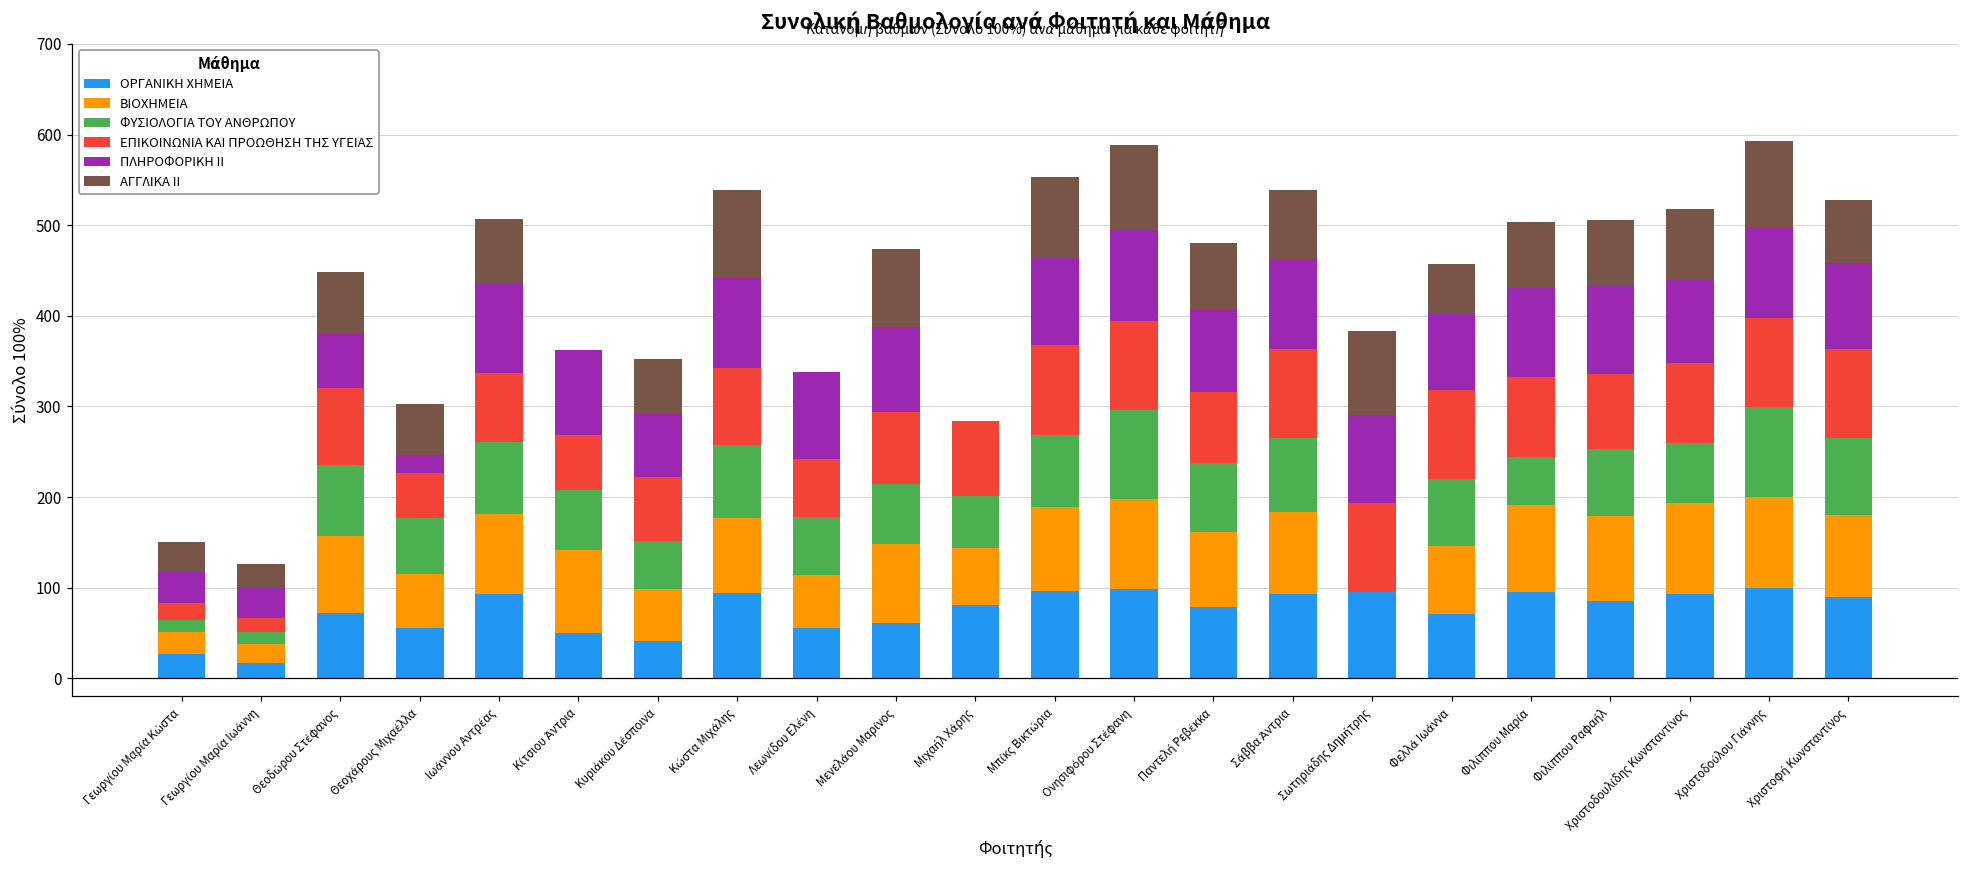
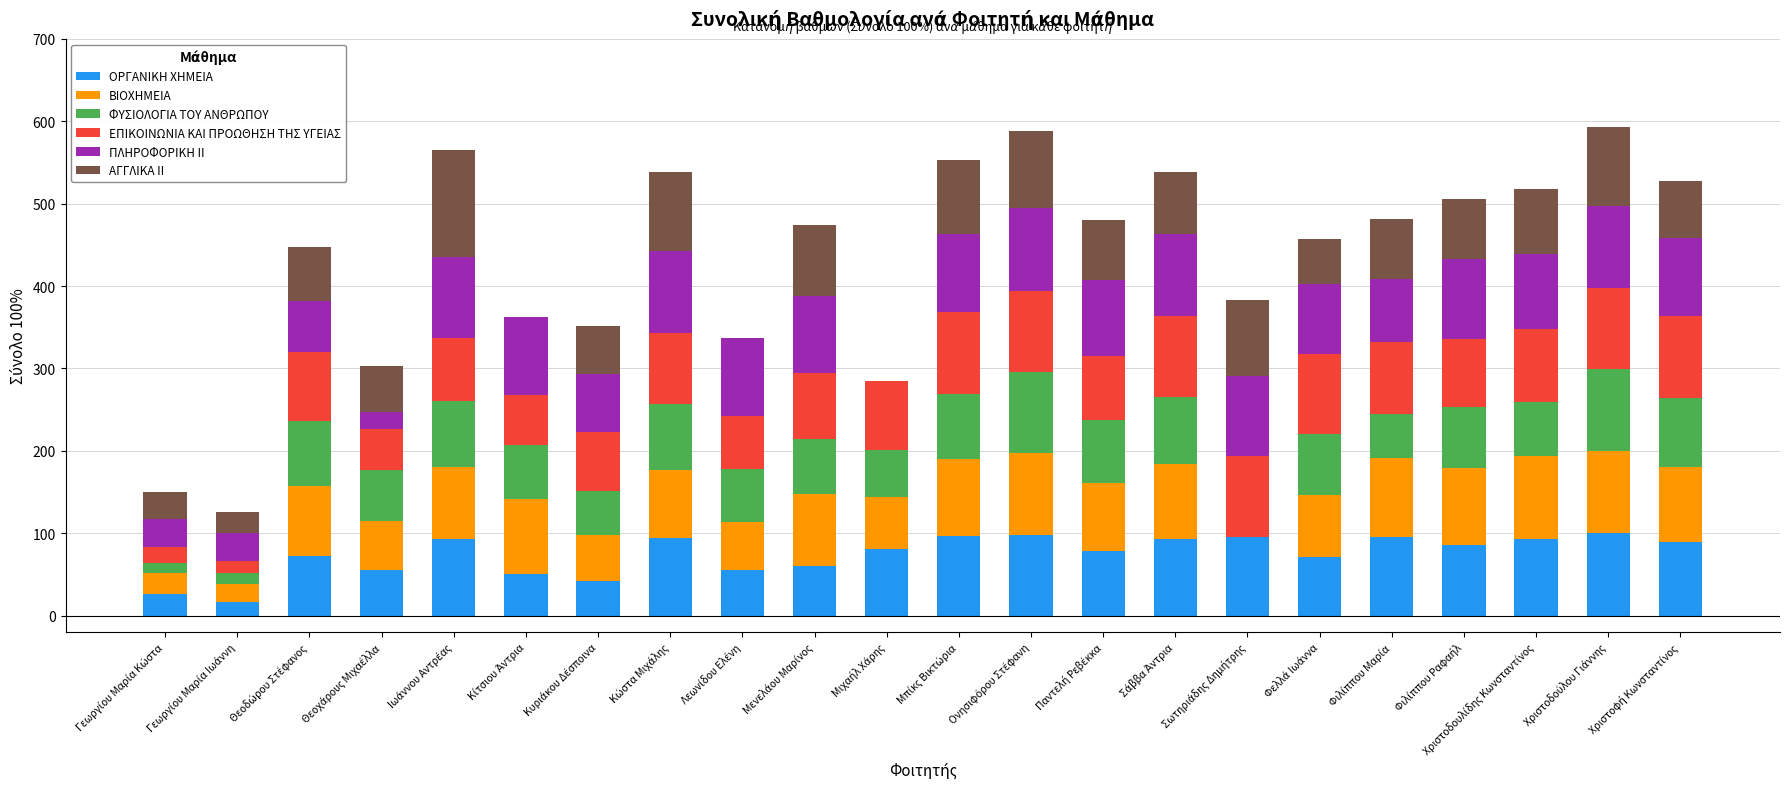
  {
    "ΟΡΓΑΝΙΚΗ ΧΗΜΕΙΑ": {
      "Γεωργίου Μαρία Κώστα": 30,
      "Γεωργίου Μαρία Ιωάννη": 20,
      "Θεοδώρου Στέφανος": 70,
      "Θεοχάρους Μιχαέλλα": 60,
      "Ιωάννου Αντρέας": 90,
      "Κίτσιου Άντρια": 50,
      "Κυριάκου Δέσποινα": 40,
      "Κώστα Μιχάλης": 90,
      "Λεωνίδου Ελένη": 60,
      "Μενελάου Μαρίνος": 60,
      "Μιχαήλ Χάρης": 80,
      "Mπίκς Βικτώρια": 100,
      "Ονησιφόρου Στέφανη": 100,
      "Παντελή Ρεβέκκα": 80,
      "Σάββα Άντρια": 90,
      "Σωτηριάδης Δημήτρης": 100,
      "Φελλά Ιωάννα": 70,
      "Φιλίππου Μαρία": 100,
      "Φιλίππου Ραφαήλ": 90,
      "Χριστοδουλίδης Κωνσταντίνος": 90,
      "Χριστοδούλου Γιάννης": 100,
      "Χριστοφή Κωνσταντίνος": 90
    },
    "ΒΙΟΧΗΜΕΙΑ": {
      "Γεωργίου Μαρία Κώστα": 30,
      "Γεωργίου Μαρία Ιωάννη": 20,
      "Θεοδώρου Στέφανος": 80,
      "Θεοχάρους Μιχαέλλα": 60,
      "Ιωάννου Αντρέας": 90,
      "Κίτσιου Άντρια": 90,
      "Κυριάκου Δέσποινα": 60,
      "Κώστα Μιχάλης": 80,
      "Λεωνίδου Ελένη": 60,
      "Μενελάου Μαρίνος": 90,
      "Μιχαήλ Χάρης": 60,
      "Mπίκς Βικτώρια": 90,
      "Ονησιφόρου Στέφανη": 100,
      "Παντελή Ρεβέκκα": 80,
      "Σάββα Άντρια": 90,
      "Σωτηριάδης Δημήτρης": 0,
      "Φελλά Ιωάννα": 80,
      "Φιλίππου Μαρία": 100,
      "Φιλίππου Ραφαήλ": 90,
      "Χριστοδουλίδης Κωνσταντίνος": 100,
      "Χριστοδούλου Γιάννης": 100,
      "Χριστοφή Κωνσταντίνος": 90
    },
    "ΦΥΣΙΟΛΟΓΙΑ ΤΟΥ ΑΝΘΡΩΠΟΥ": {
      "Γεωργίου Μαρία Κώστα": 10,
      "Γεωργίου Μαρία Ιωάννη": 10,
      "Θεοδώρου Στέφανος": 80,
      "Θεοχάρους Μιχαέλλα": 60,
      "Ιωάννου Αντρέας": 80,
      "Κίτσιου Άντρια": 70,
      "Κυριάκου Δέσποινα": 50,
      "Κώστα Μιχάλης": 80,
      "Λεωνίδου Ελένη": 60,
      "Μενελάου Μαρίνος": 70,
      "Μιχαήλ Χάρης": 60,
      "Mπίκς Βικτώρια": 80,
      "Ονησιφόρου Στέφανη": 100,
      "Παντελή Ρεβέκκα": 80,
      "Σάββα Άντρια": 80,
      "Σωτηριάδης Δημήτρης": 0,
      "Φελλά Ιωάννα": 70,
      "Φιλίππου Μαρία": 50,
      "Φιλίππου Ραφαήλ": 70,
      "Χριστοδουλίδης Κωνσταντίνος": 70,
      "Χριστοδούλου Γιάννης": 100,
      "Χριστοφή Κωνσταντίνος": 80
    },
    "ΕΠΙΚΟΙΝΩΝΙΑ ΚΑΙ ΠΡΟΩΘΗΣΗ ΤΗΣ ΥΓΕΙΑΣ": {
      "Γεωργίου Μαρία Κώστα": 20,
      "Γεωργίου Μαρία Ιωάννη": 20,
      "Θεοδώρου Στέφανος": 80,
      "Θεοχάρους Μιχαέλλα": 50,
      "Ιωάννου Αντρέας": 80,
      "Κίτσιου Άντρια": 60,
      "Κυριάκου Δέσποινα": 70,
      "Κώστα Μιχάλης": 90,
      "Λεωνίδου Ελένη": 70,
      "Μενελάου Μαρίνος": 80,
      "Μιχαήλ Χάρης": 80,
      "Mπίκς Βικτώρια": 100,
      "Ονησιφόρου Στέφανη": 100,
      "Παντελή Ρεβέκκα": 80,
      "Σάββα Άντρια": 100,
      "Σωτηριάδης Δημήτρης": 100,
      "Φελλά Ιωάννα": 100,
      "Φιλίππου Μαρία": 90,
      "Φιλίππου Ραφαήλ": 80,
      "Χριστοδουλίδης Κωνσταντίνος": 90,
      "Χριστοδούλου Γιάννης": 100,
      "Χριστοφή Κωνσταντίνος": 100
    },
    "ΠΛΗΡΟΦΟΡΙΚΗ ΙΙ": {
      "Γεωργίου Μαρία Κώστα": 30,
      "Γεωργίου Μαρία Ιωάννη": 30,
      "Θεοδώρου Στέφανος": 60,
      "Θεοχάρους Μιχαέλλα": 20,
      "Ιωάννου Αντρέας": 100,
      "Κίτσιου Άντρια": 90,
      "Κυριάκου Δέσποινα": 70,
      "Κώστα Μιχάλης": 100,
      "Λεωνίδου Ελένη": 100,
      "Μενελάου Μαρίνος": 90,
      "Μιχαήλ Χάρης": 0,
      "Mπίκς Βικτώρια": 100,
      "Ονησιφόρου Στέφανη": 100,
      "Παντελή Ρεβέκκα": 90,
      "Σάββα Άντρια": 100,
      "Σωτηριάδης Δημήτρης": 100,
      "Φελλά Ιωάννα": 80,
-     "Φιλίππου Μαρία": 100,
+     "Φιλίππου Μαρία": 80,
      "Φιλίππου Ραφαήλ": 100,
      "Χριστοδουλίδης Κωνσταντίνος": 90,
      "Χριστοδούλου Γιάννης": 100,
      "Χριστοφή Κωνσταντίνος": 90
    },
    "ΑΓΓΛΙΚΑ ΙΙ": {
      "Γεωργίου Μαρία Κώστα": 30,
      "Γεωργίου Μαρία Ιωάννη": 30,
      "Θεοδώρου Στέφανος": 70,
      "Θεοχάρους Μιχαέλλα": 60,
-     "Ιωάννου Αντρέας": 70,
+     "Ιωάννου Αντρέας": 130,
      "Κίτσιου Άντρια": 0,
      "Κυριάκου Δέσποινα": 60,
      "Κώστα Μιχάλης": 100,
      "Λεωνίδου Ελένη": 0,
      "Μενελάου Μαρίνος": 90,
      "Μιχαήλ Χάρης": 0,
      "Mπίκς Βικτώρια": 90,
      "Ονησιφόρου Στέφανη": 90,
      "Παντελή Ρεβέκκα": 70,
      "Σάββα Άντρια": 80,
      "Σωτηριάδης Δημήτρης": 90,
      "Φελλά Ιωάννα": 50,
      "Φιλίππου Μαρία": 70,
      "Φιλίππου Ραφαήλ": 70,
      "Χριστοδουλίδης Κωνσταντίνος": 80,
      "Χριστοδούλου Γιάννης": 100,
      "Χριστοφή Κωνσταντίνος": 70
    }
  }
